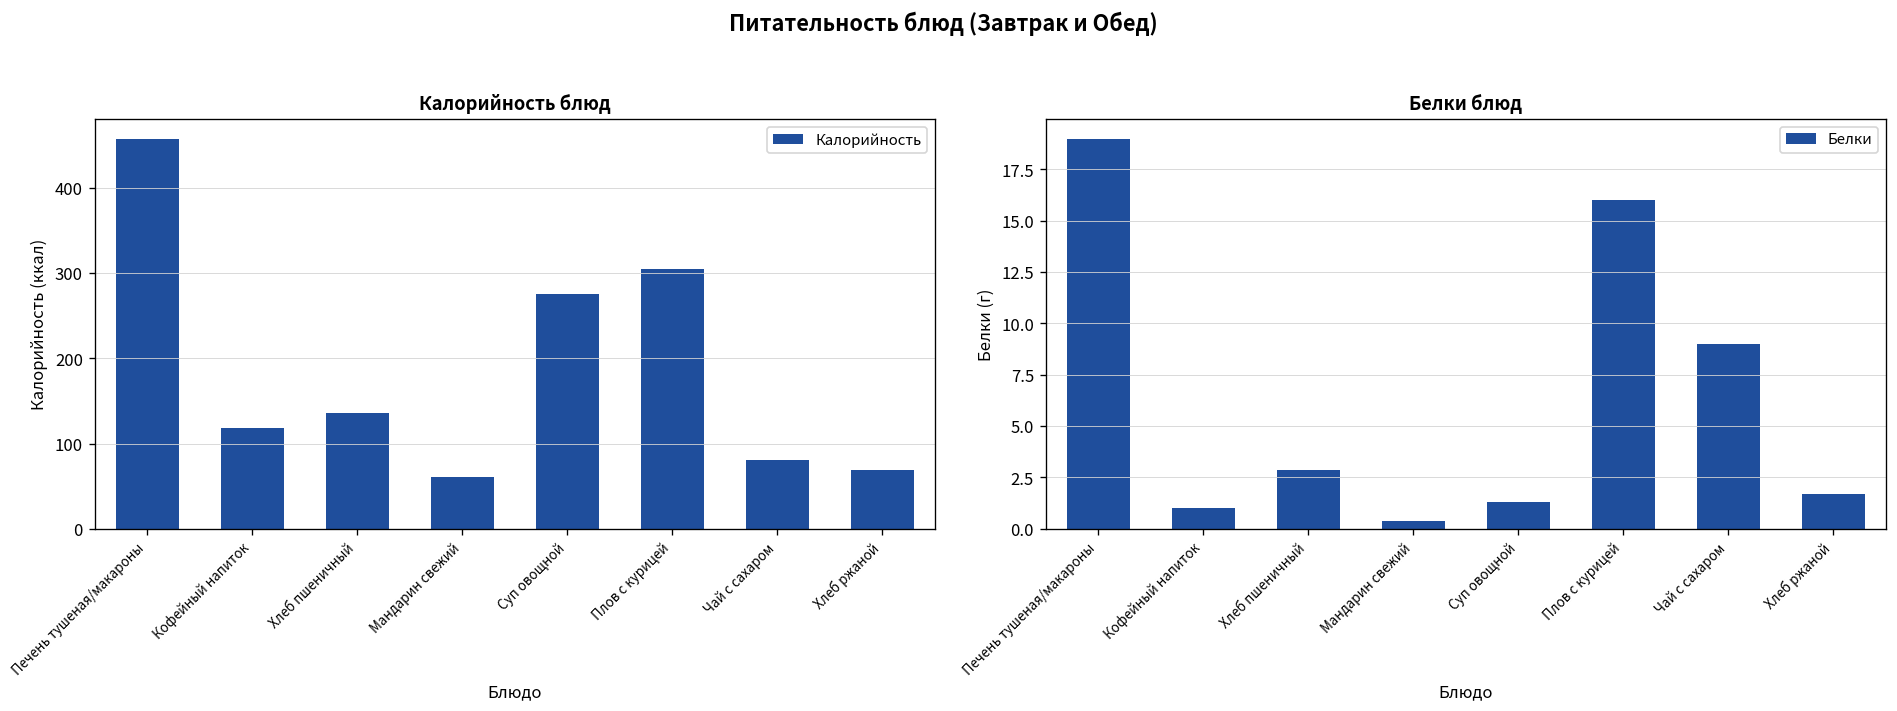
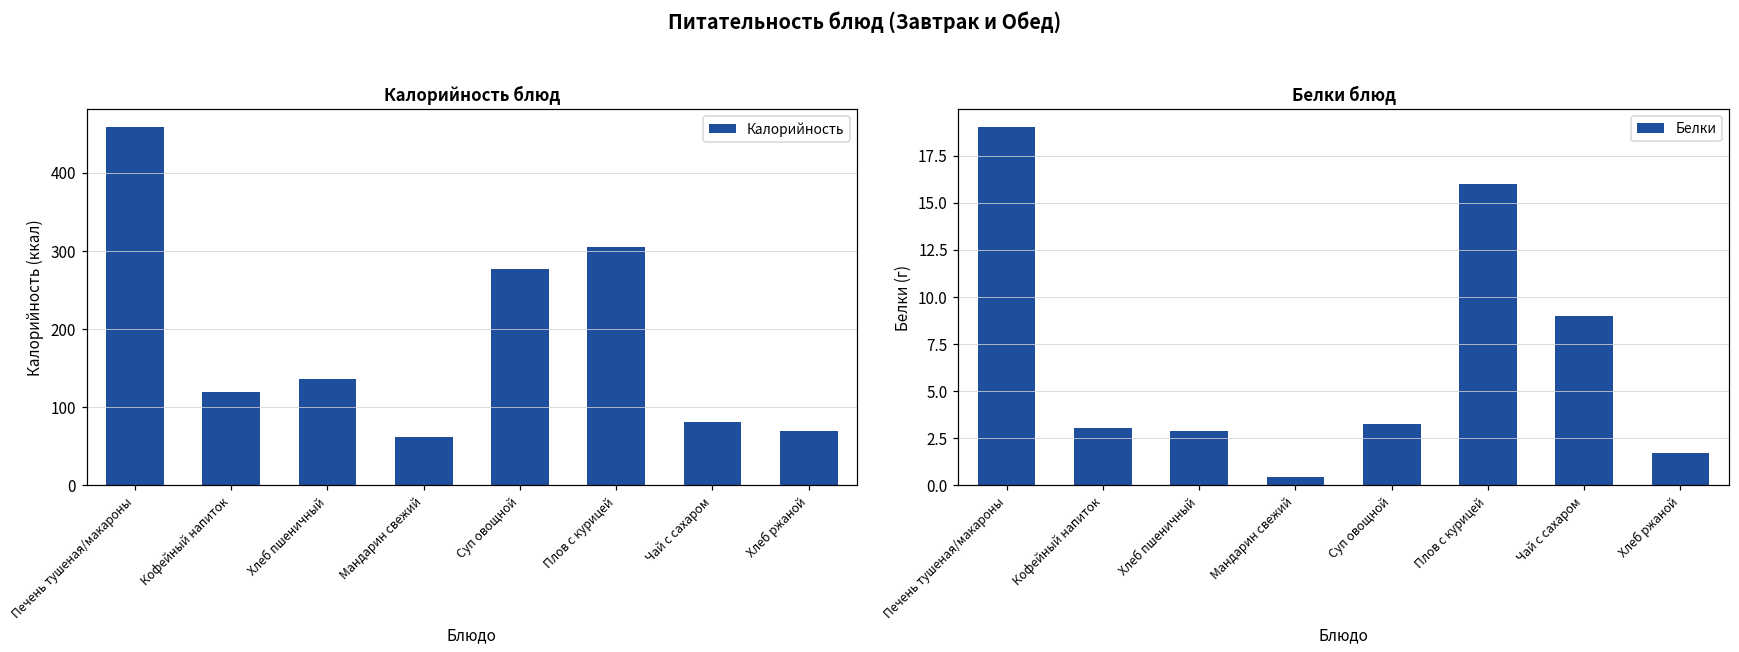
  {
    "Калорийность блюд": {
      "Печень тушеная/макароны": 460,
      "Кофейный напиток": 120,
      "Хлеб пшеничный": 140,
      "Мандарин свежий": 60,
      "Суп овощной": 280,
      "Плов с курицей": 310,
      "Чай с сахаром": 80,
      "Хлеб ржаной": 70
    },
    "Белки блюд": {
      "Печень тушеная/макароны": 19.0,
-     "Кофейный напиток": 1,
+     "Кофейный напиток": 3,
      "Хлеб пшеничный": 2.9,
      "Мандарин свежий": 0.4,
-     "Суп овощной": 1.3,
+     "Суп овощной": 3.2,
      "Плов с курицей": 16.0,
      "Чай с сахаром": 9.0,
      "Хлеб ржаной": 1.7
    }
  }
